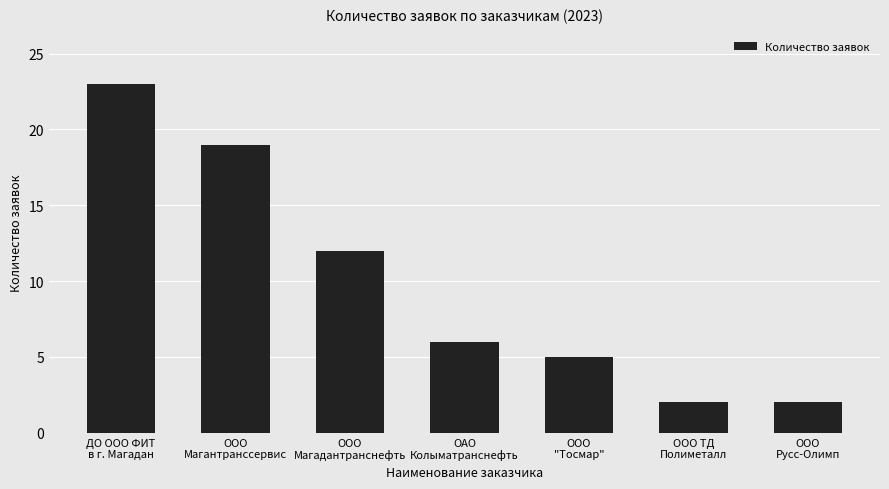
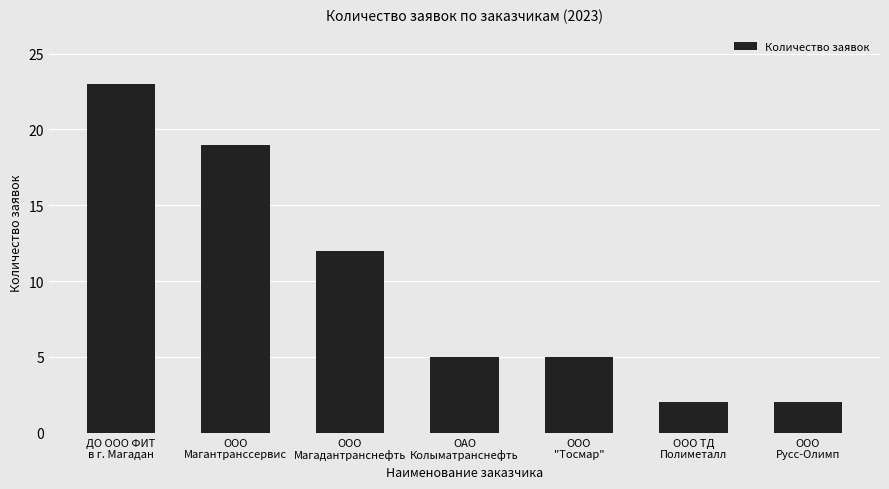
  {
    "ДО ООО ФИТ в г. Магадан": 23,
    "ООО Магантранссервис": 19,
    "ООО Магадантранснефть": 12,
-   "ОАО Колыматранснефть": 6,
+   "ОАО Колыматранснефть": 5,
    "ООО \"Тосмар\"": 5,
    "ООО ТД Полиметалл": 2,
    "ООО Русс-Олимп": 2
  }
